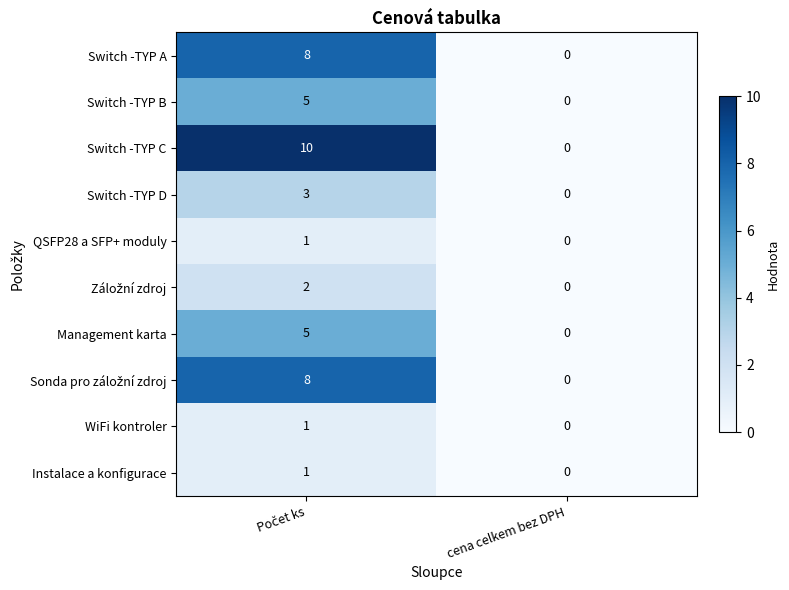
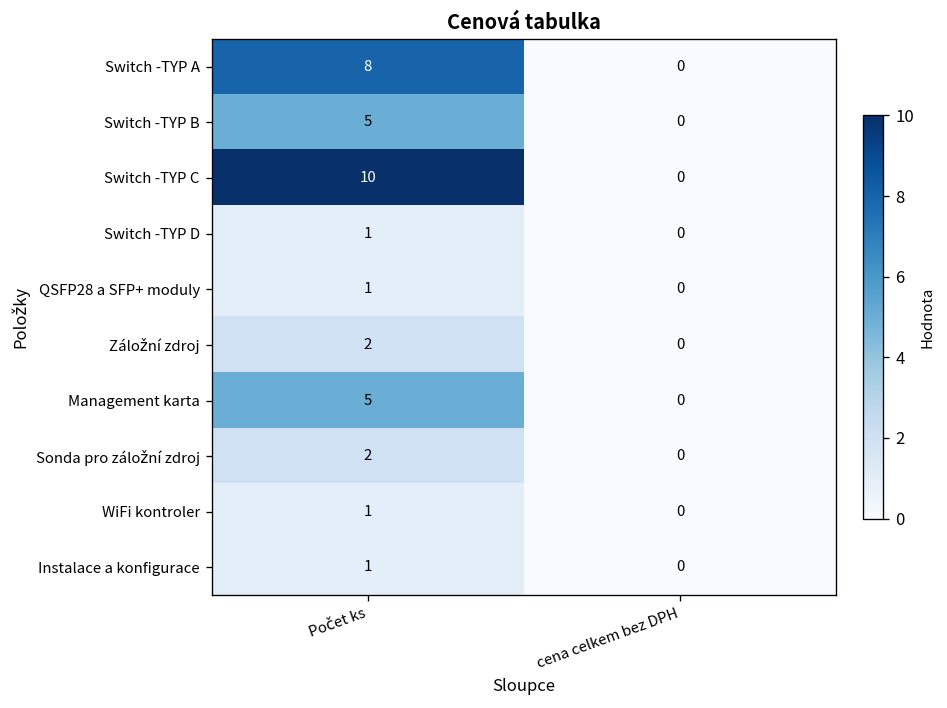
  {
    "Switch -TYP A": {
      "Počet ks": 8,
      "cena celkem bez DPH": 0
    },
    "Switch -TYP B": {
      "Počet ks": 5,
      "cena celkem bez DPH": 0
    },
    "Switch -TYP C": {
      "Počet ks": 10,
      "cena celkem bez DPH": 0
    },
    "Switch -TYP D": {
-     "Počet ks": 3,
+     "Počet ks": 1,
      "cena celkem bez DPH": 0
    },
    "QSFP28 a SFP+ moduly": {
      "Počet ks": 1,
      "cena celkem bez DPH": 0
    },
    "Záložní zdroj": {
      "Počet ks": 2,
      "cena celkem bez DPH": 0
    },
    "Management karta": {
      "Počet ks": 5,
      "cena celkem bez DPH": 0
    },
    "Sonda pro záložní zdroj": {
-     "Počet ks": 8,
+     "Počet ks": 2,
      "cena celkem bez DPH": 0
    },
    "WiFi kontroler": {
      "Počet ks": 1,
      "cena celkem bez DPH": 0
    },
    "Instalace a konfigurace": {
      "Počet ks": 1,
      "cena celkem bez DPH": 0
    }
  }
